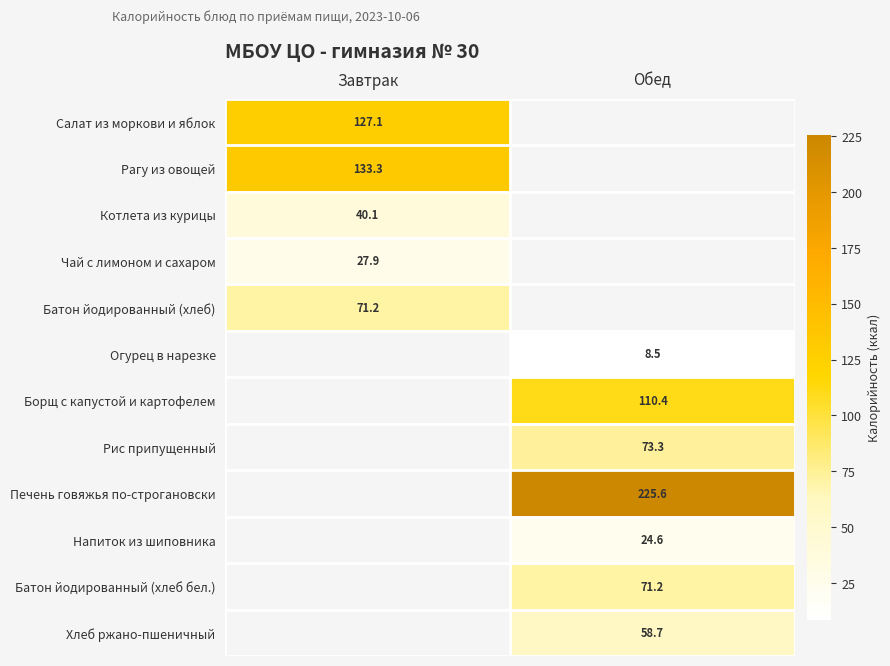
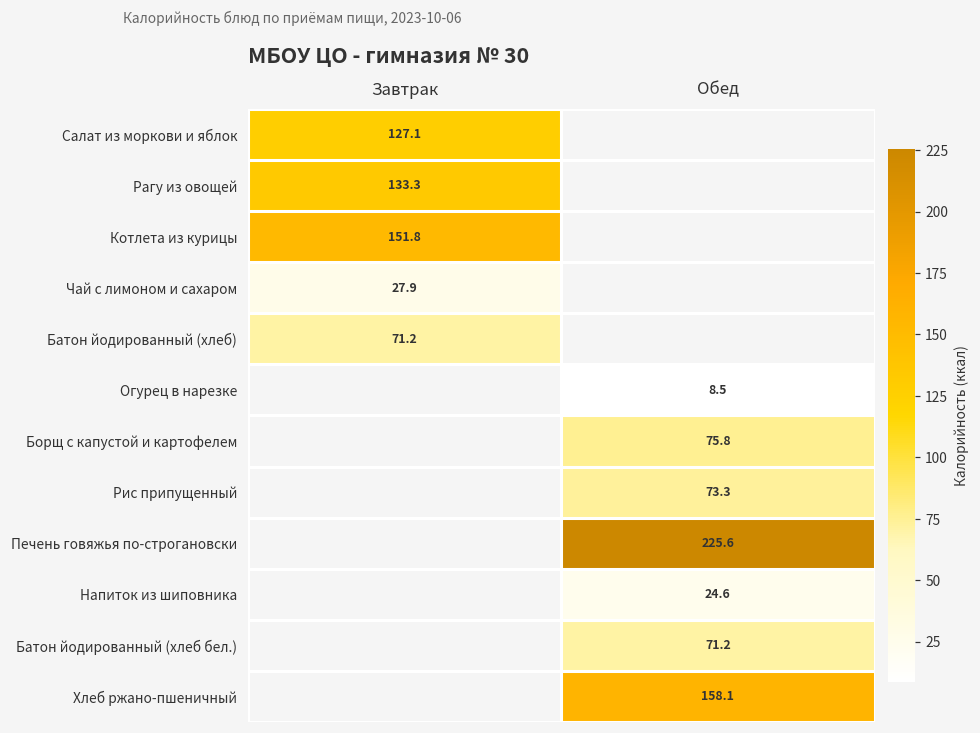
  {
    "Салат из моркови и яблок": {
      "Завтрак": 127.1
    },
    "Рагу из овощей": {
      "Завтрак": 133.3
    },
    "Котлета из курицы": {
-     "Завтрак": 40.1
+     "Завтрак": 151.8
    },
    "Чай с лимоном и сахаром": {
      "Завтрак": 27.9
    },
    "Батон йодированный (хлеб)": {
      "Завтрак": 71.2
    },
    "Огурец в нарезке": {
      "Обед": 8.5
    },
    "Борщ с капустой и картофелем": {
-     "Обед": 110.4
+     "Обед": 75.8
    },
    "Рис припущенный": {
      "Обед": 73.3
    },
    "Печень говяжья по-строгановски": {
      "Обед": 225.6
    },
    "Напиток из шиповника": {
      "Обед": 24.6
    },
    "Батон йодированный (хлеб бел.)": {
      "Обед": 71.2
    },
    "Хлеб ржано-пшеничный": {
-     "Обед": 58.7
+     "Обед": 158.1
    }
  }
